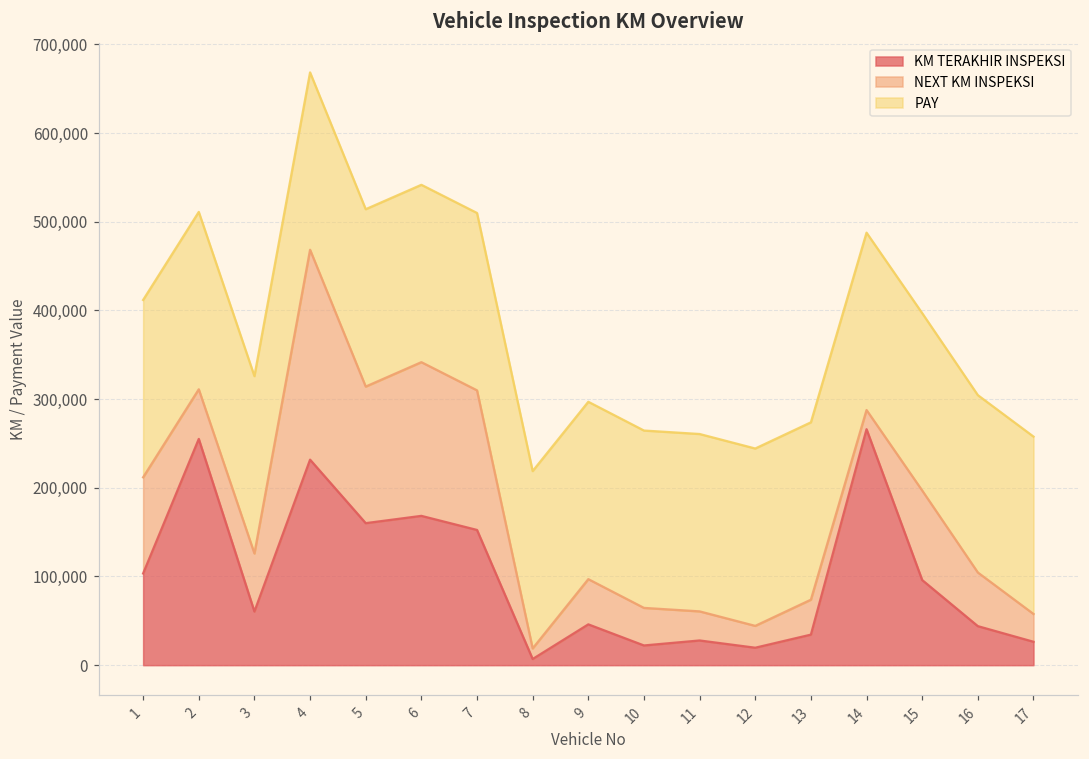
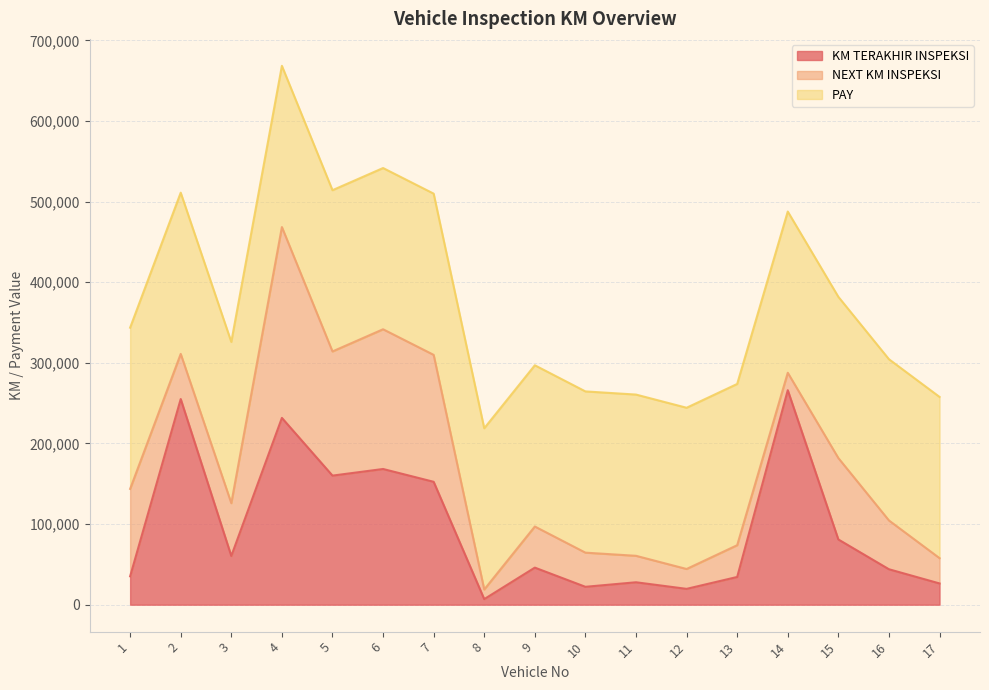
  {
    "KM TERAKHIR INSPEKSI": {
-     "1": "100,000",
+     "1": "40,000",
      "2": "260,000",
      "3": "60,000",
      "4": "230,000",
      "5": "160,000",
      "6": "170,000",
      "7": "150,000",
      "8": "10,000",
      "9": "50,000",
      "10": "20,000",
      "11": "30,000",
      "12": "20,000",
      "13": "30,000",
      "14": "270,000",
-     "15": "100,000",
+     "15": "80,000",
      "16": "40,000",
      "17": "30,000"
    }
  }
